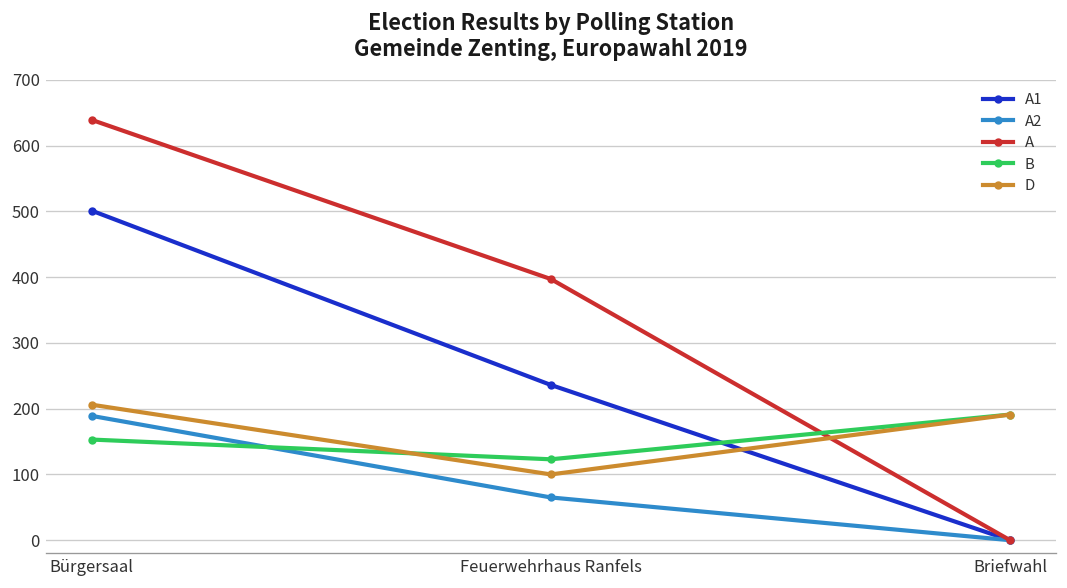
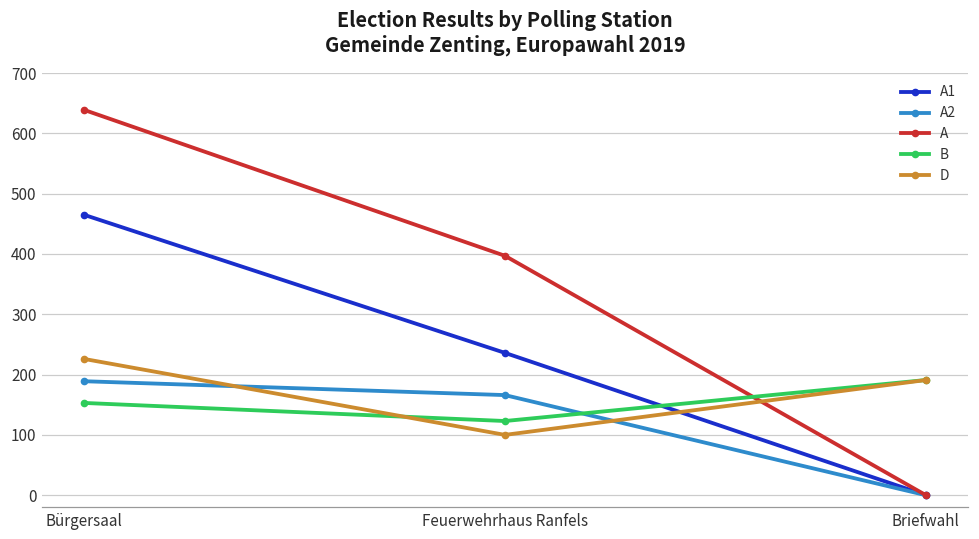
  {
    "A1": {
-     "Bürgersaal": 500,
+     "Bürgersaal": 470,
      "Feuerwehrhaus Ranfels": 240
    },
    "A2": {
      "Bürgersaal": 190,
-     "Feuerwehrhaus Ranfels": 70
+     "Feuerwehrhaus Ranfels": 170
    },
    "A": {
      "Bürgersaal": 640,
      "Feuerwehrhaus Ranfels": 400
    },
    "B": {
      "Bürgersaal": 150,
      "Feuerwehrhaus Ranfels": 120
    },
    "D": {
-     "Bürgersaal": 210,
+     "Bürgersaal": 230,
      "Feuerwehrhaus Ranfels": 100
    }
  }
